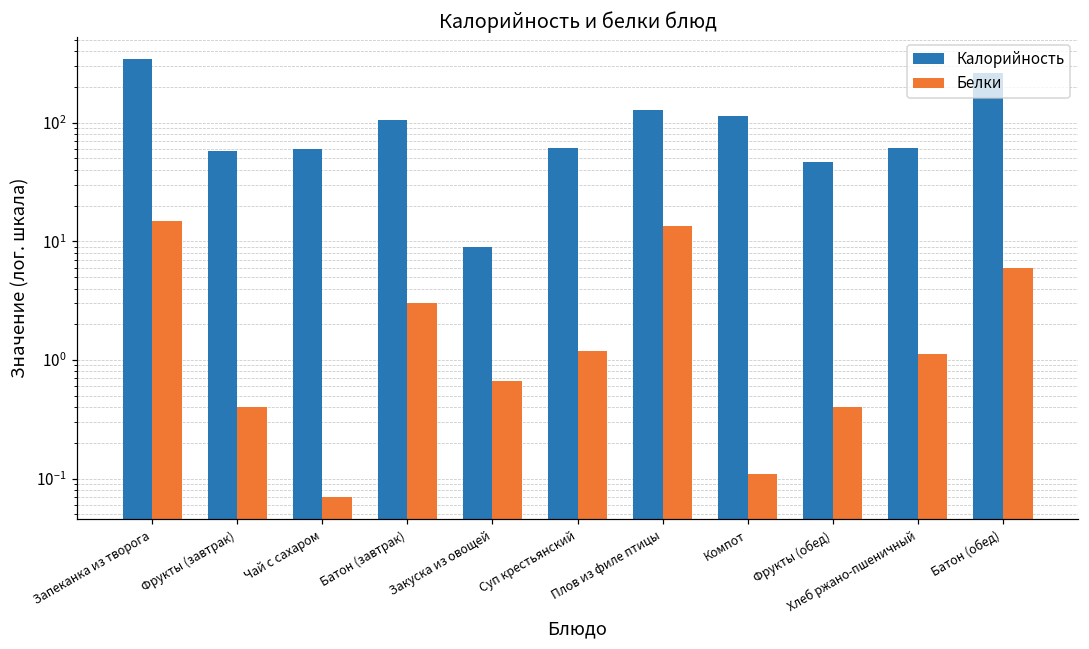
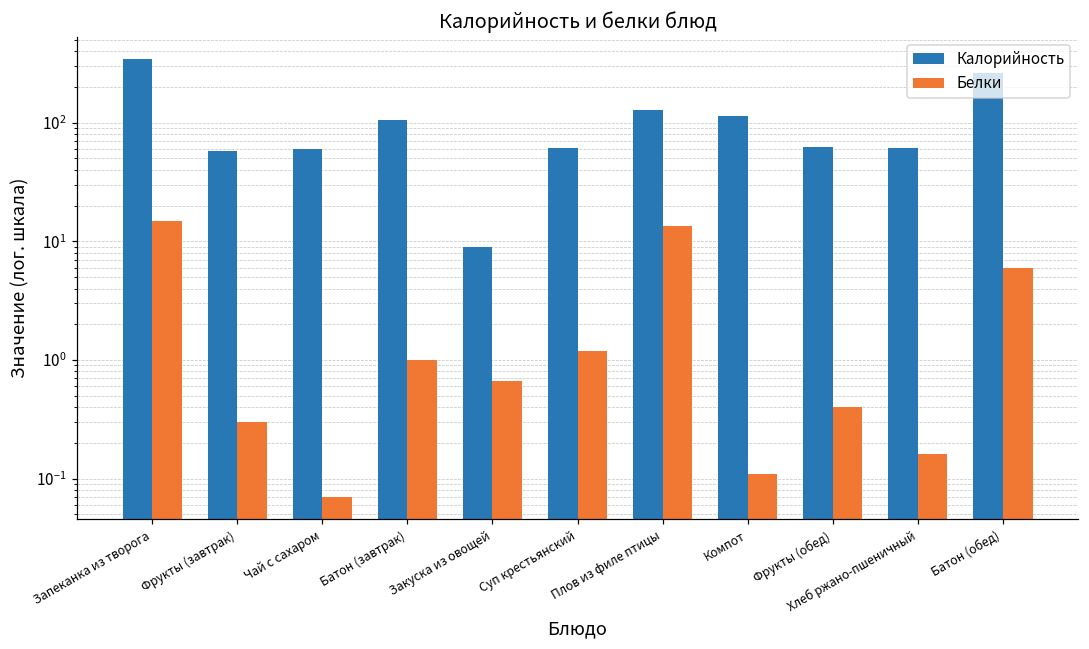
  {
    "Калорийность": {
      "Запеканка из творога": 350,
      "Фрукты (завтрак)": 60,
      "Чай с сахаром": 60,
      "Батон (завтрак)": 100,
      "Закуска из овощей": 9,
      "Суп крестьянский": 60,
      "Плов из филе птицы": 130,
      "Компот": 110,
-     "Фрукты (обед)": 50,
+     "Фрукты (обед)": 60,
      "Хлеб ржано-пшеничный": 60
    },
    "Белки": {
      "Запеканка из творога": 15,
-     "Фрукты (завтрак)": 0.4,
+     "Фрукты (завтрак)": 0.3,
      "Чай с сахаром": 0.07,
-     "Батон (завтрак)": 3,
+     "Батон (завтрак)": 1,
      "Закуска из овощей": 0.7,
      "Суп крестьянский": 1.2,
      "Плов из филе птицы": 14,
      "Компот": 0.11,
      "Фрукты (обед)": 0.40,
-     "Хлеб ржано-пшеничный": 1.1,
+     "Хлеб ржано-пшеничный": 0.16,
      "Батон (обед)": 6
    }
  }
